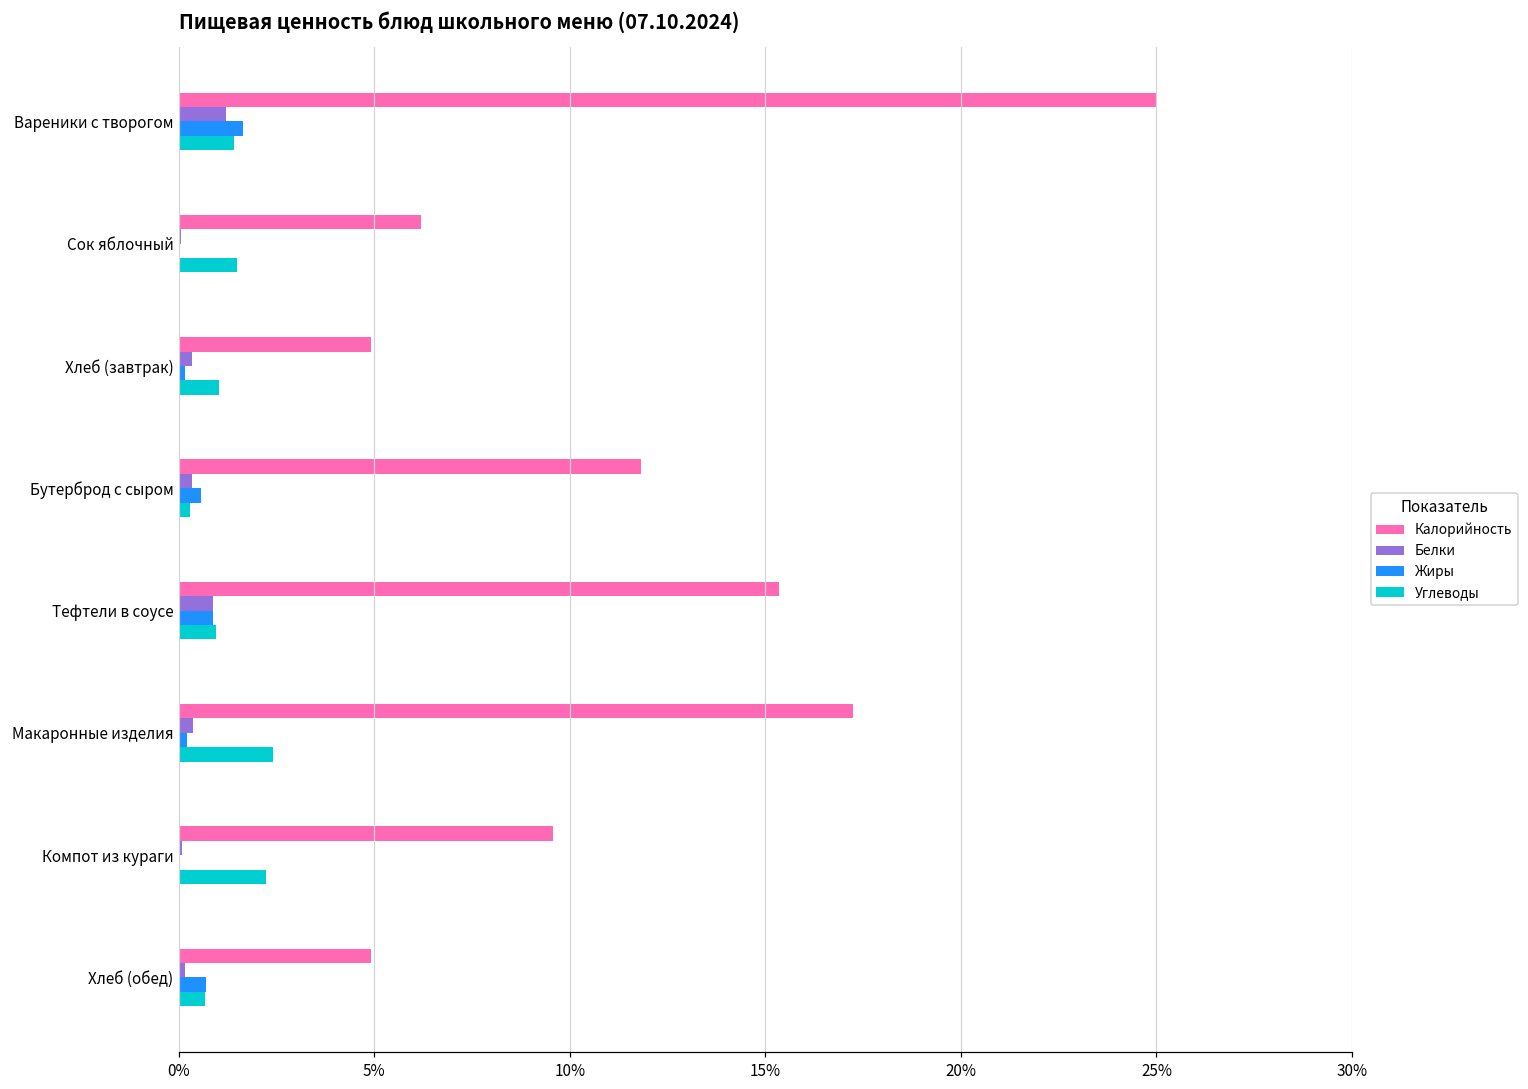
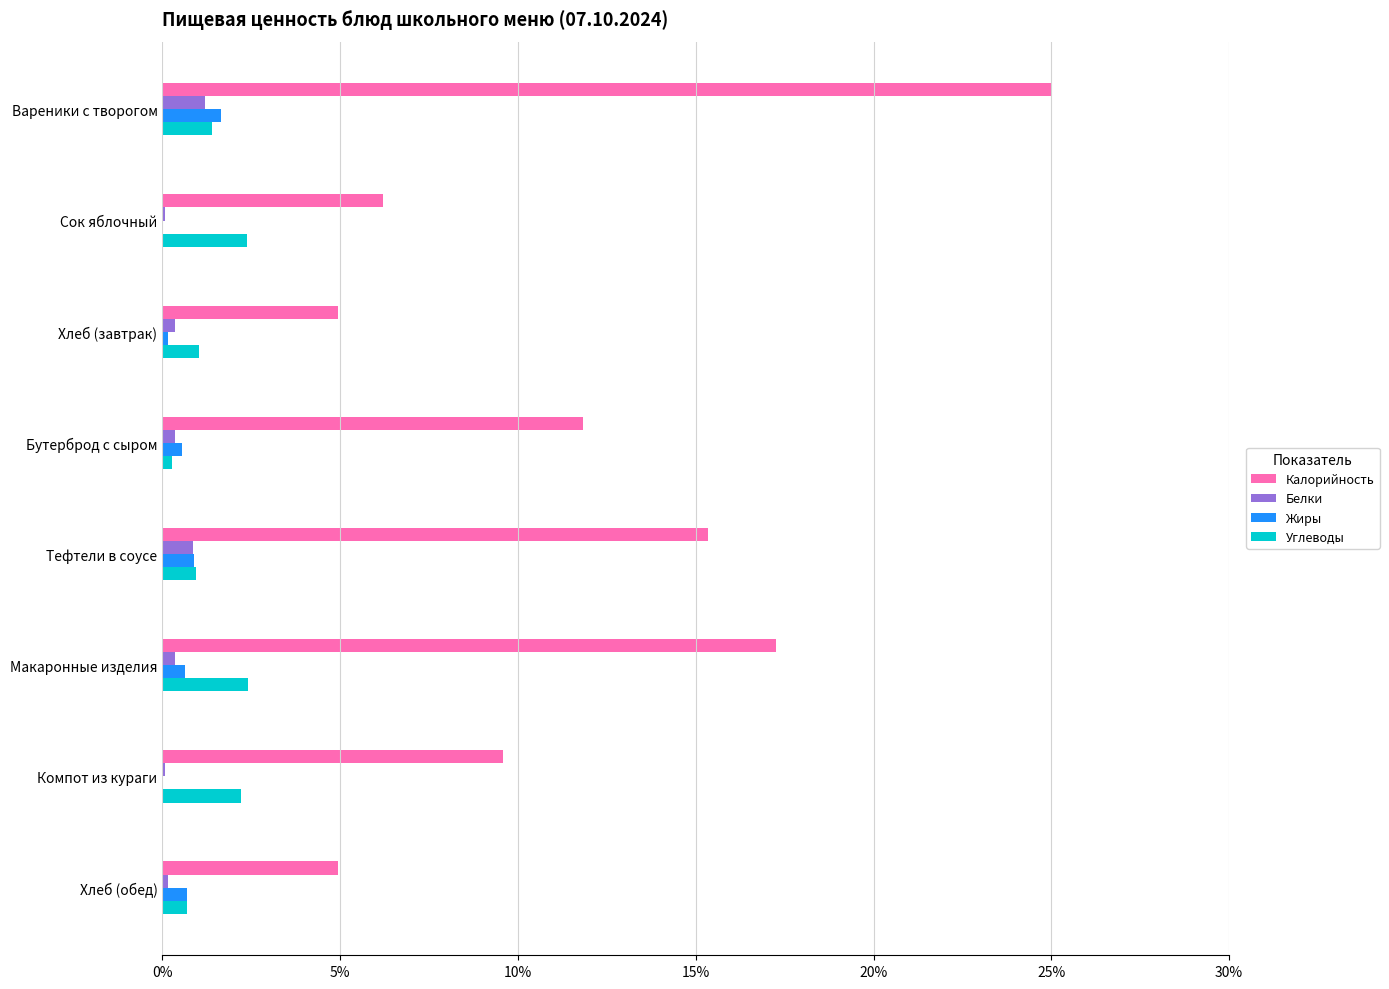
  {
    "Калорийность": {
      "Вареники с творогом": "25.0%",
      "Сок яблочный": "6.2%",
      "Хлеб (завтрак)": "4.9%",
      "Бутерброд с сыром": "11.8%",
      "Тефтели в соусе": "15.4%",
      "Макаронные изделия": "17.3%",
      "Компот из кураги": "9.6%",
      "Хлеб (обед)": "4.9%"
    },
    "Белки": {
      "Вареники с творогом": "1.2%",
      "Сок яблочный": "0.1%",
      "Хлеб (завтрак)": "0.4%",
      "Бутерброд с сыром": "0.4%",
      "Тефтели в соусе": "0.9%",
      "Макаронные изделия": "0.4%",
      "Компот из кураги": "0.1%",
      "Хлеб (обед)": "0.2%"
    },
    "Жиры": {
      "Вареники с творогом": "1.7%",
      "Сок яблочный": "0.0%",
      "Хлеб (завтрак)": "0.2%",
      "Бутерброд с сыром": "0.6%",
      "Тефтели в соусе": "0.9%",
-     "Макаронные изделия": "0.2%",
+     "Макаронные изделия": "0.6%",
      "Компот из кураги": "0.0%",
      "Хлеб (обед)": "0.7%"
    },
    "Углеводы": {
      "Вареники с творогом": "1.4%",
-     "Сок яблочный": "1.5%",
+     "Сок яблочный": "2.4%",
      "Хлеб (завтрак)": "1.0%",
      "Бутерброд с сыром": "0.3%",
      "Тефтели в соусе": "1.0%",
      "Макаронные изделия": "2.4%",
      "Компот из кураги": "2.2%",
      "Хлеб (обед)": "0.7%"
    }
  }
